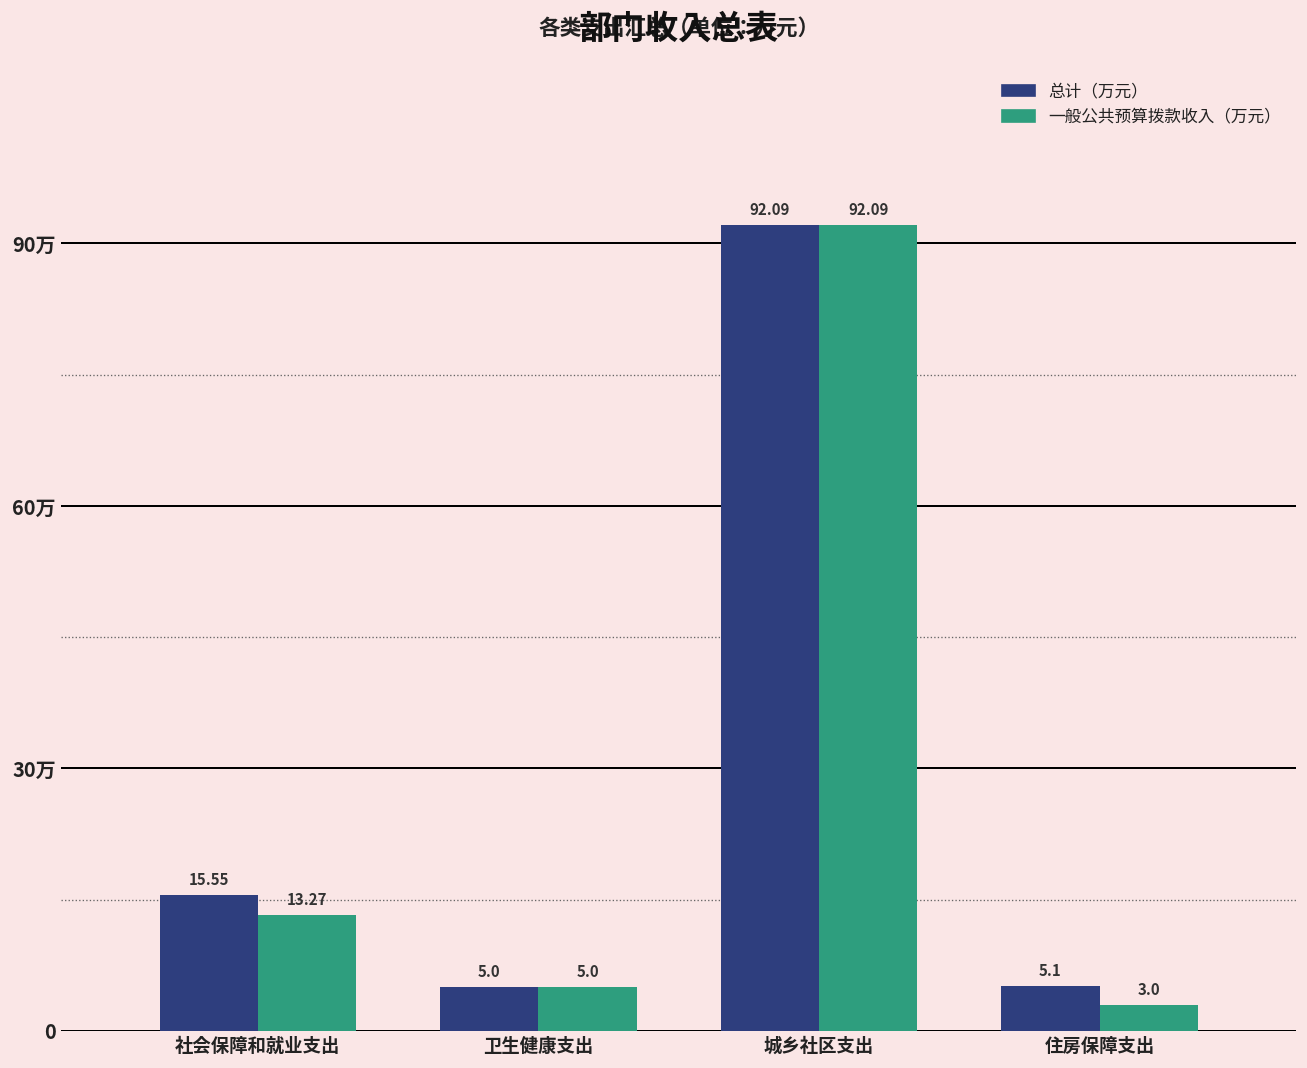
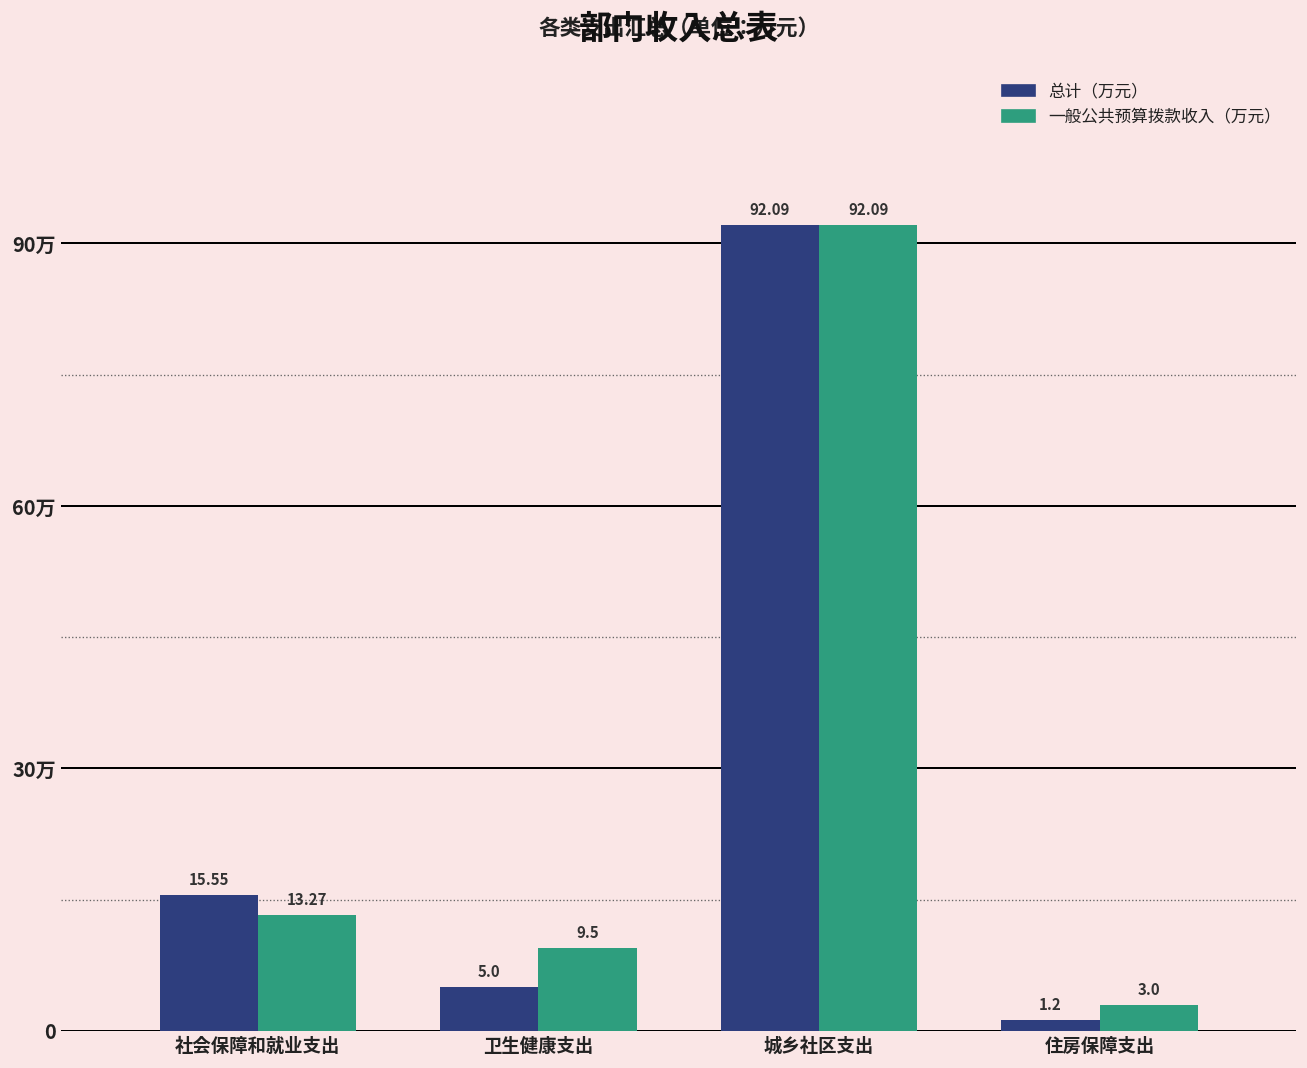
  {
    "总计（万元）": {
      "社会保障和就业支出": 15.55,
      "卫生健康支出": 5.0,
      "城乡社区支出": 92.09,
-     "住房保障支出": 5.1
+     "住房保障支出": 1.2
    },
    "一般公共预算拨款收入（万元）": {
      "社会保障和就业支出": 13.27,
-     "卫生健康支出": 5.0,
+     "卫生健康支出": 9.5,
      "城乡社区支出": 92.09,
      "住房保障支出": 3.0
    }
  }
